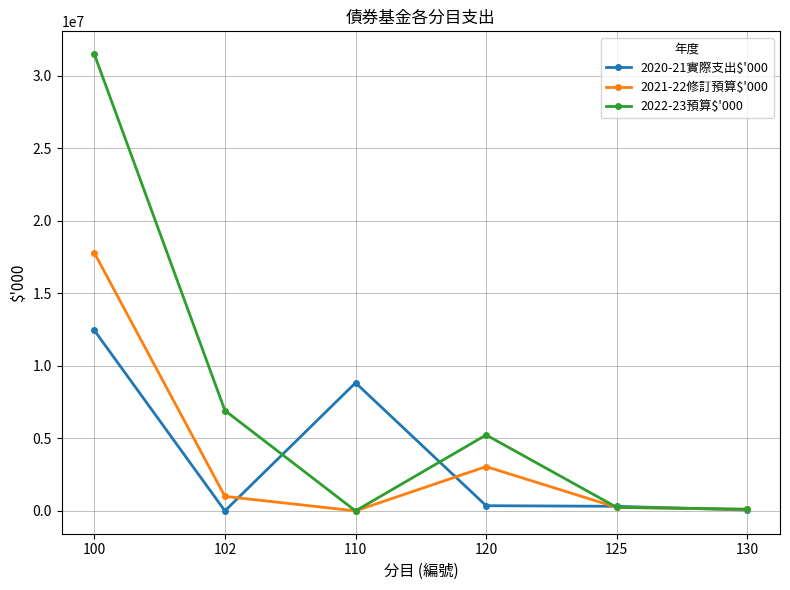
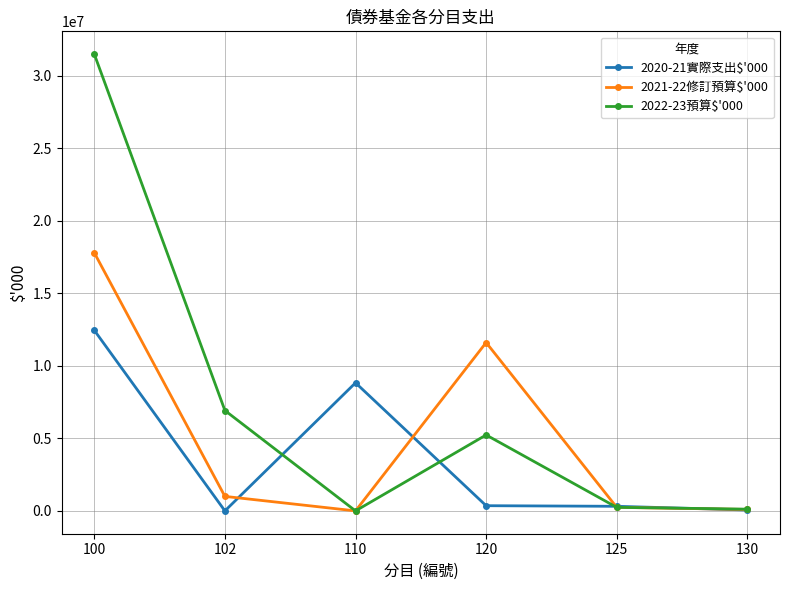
  {
    "2020-21實際支出$'000": {
      "100": 12500000,
      "102": 0,
      "110": 8800000,
      "120": 400000
    },
    "2021-22修訂預算$'000": {
      "100": 17800000,
      "102": 1000000,
-     "120": 3100000
+     "120": 11600000
    },
    "2022-23預算$'000": {
      "100": 31500000,
      "102": 6900000,
      "120": 5200000
    }
  }
